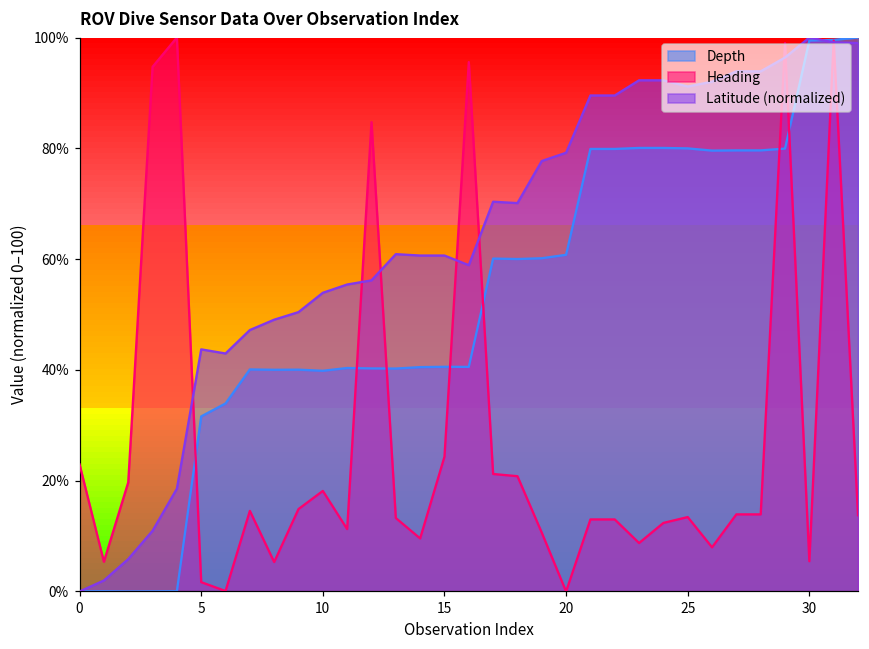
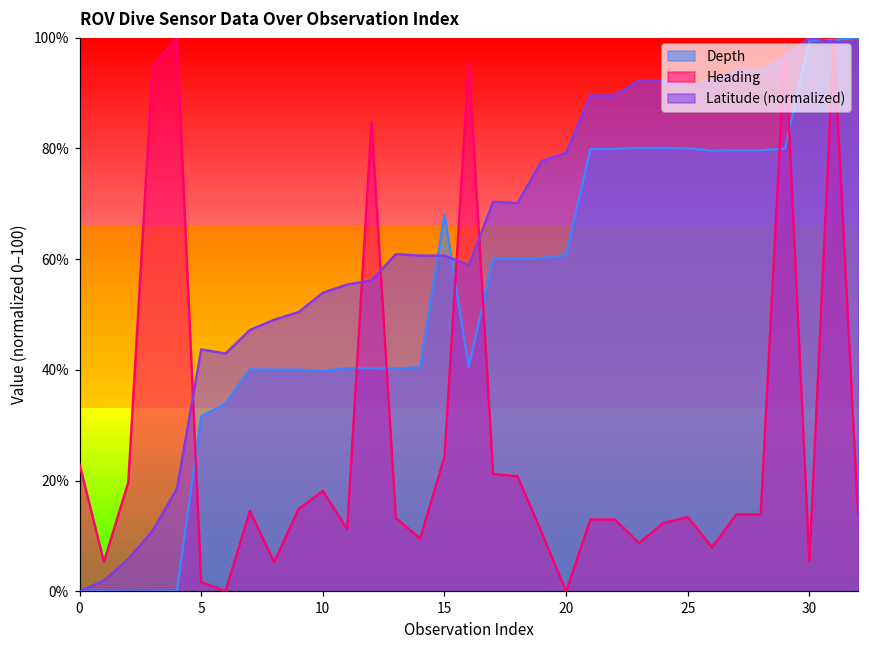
  {
    "Depth": {
      "5": "32%",
      "10": "40%",
-     "15": "41%",
+     "15": "68%",
      "20": "61%",
      "25": "80%",
      "30": "99%"
    },
    "Heading": {
      "0": "23%",
      "5": "2%",
      "10": "18%",
      "15": "24%",
      "20": "0%",
      "25": "13%",
      "30": "5%"
    },
    "Latitude (normalized)": {
      "5": "44%",
      "10": "54%",
      "15": "61%",
      "20": "79%",
      "30": "100%"
    }
  }
